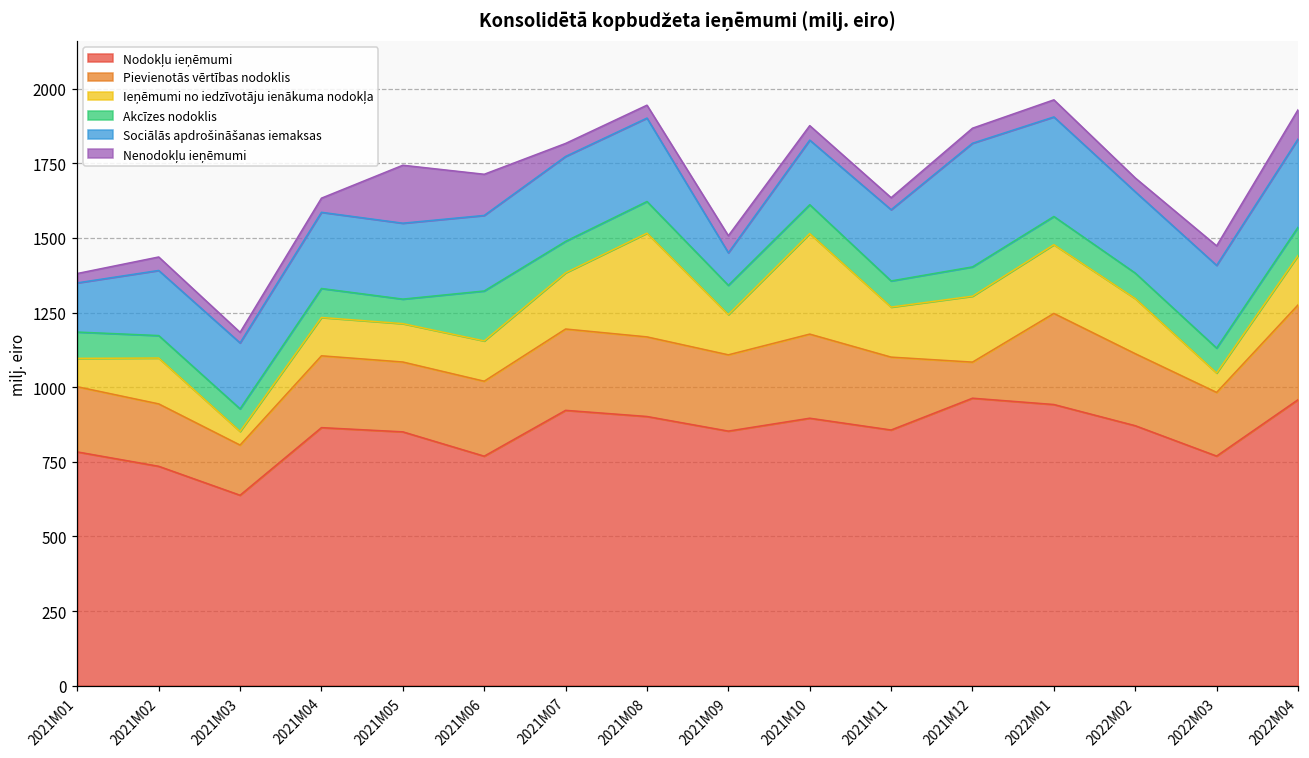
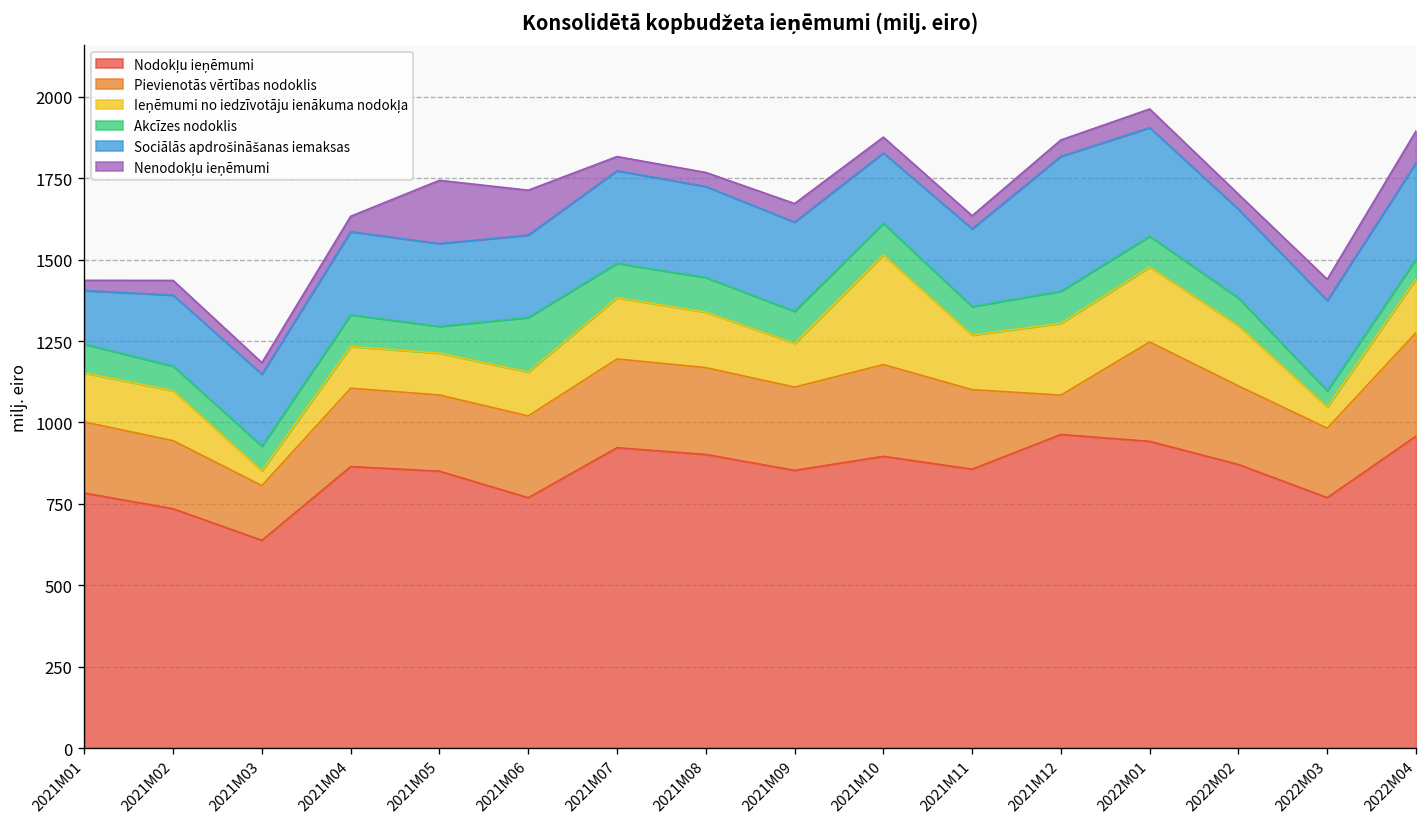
  {
    "Ieņēmumi no iedzīvotāju ienākuma nodokļa": {
-     "2021M01": 100,
+     "2021M01": 150,
      "2021M02": 150,
      "2021M03": 50,
      "2021M04": 130,
      "2021M05": 130,
      "2021M06": 130,
      "2021M07": 190,
-     "2021M08": 350,
+     "2021M08": 170,
      "2021M09": 130,
      "2021M10": 340,
      "2021M11": 170,
      "2021M12": 220,
      "2022M01": 230,
      "2022M02": 180,
      "2022M03": 70,
      "2022M04": 170
    },
    "Akcīzes nodoklis": {
      "2021M01": 90,
      "2021M02": 80,
      "2021M03": 80,
      "2021M04": 100,
      "2021M05": 80,
      "2021M06": 170,
      "2021M07": 110,
      "2021M08": 110,
      "2021M09": 100,
      "2021M10": 100,
      "2021M11": 90,
      "2021M12": 100,
      "2022M01": 90,
      "2022M02": 90,
-     "2022M03": 80,
-     "2022M04": 90
+     "2022M03": 50,
+     "2022M04": 60
    },
    "Sociālās apdrošināšanas iemaksas": {
      "2021M01": 160,
      "2021M02": 220,
      "2021M03": 220,
      "2021M04": 260,
      "2021M05": 250,
      "2021M06": 250,
      "2021M07": 280,
      "2021M08": 280,
-     "2021M09": 110,
+     "2021M09": 270,
      "2021M10": 220,
      "2021M11": 240,
      "2021M12": 410,
      "2022M01": 330,
      "2022M02": 270,
      "2022M03": 280,
      "2022M04": 300
    },
    "Nenodokļu ieņēmumi": {
      "2021M01": 30,
      "2021M02": 50,
      "2021M03": 40,
      "2021M04": 50,
      "2021M05": 190,
      "2021M06": 140,
      "2021M07": 40,
      "2021M08": 40,
      "2021M09": 60,
      "2021M10": 50,
      "2021M11": 40,
      "2021M12": 50,
      "2022M01": 60,
      "2022M02": 50,
      "2022M03": 70,
      "2022M04": 100
    }
  }
